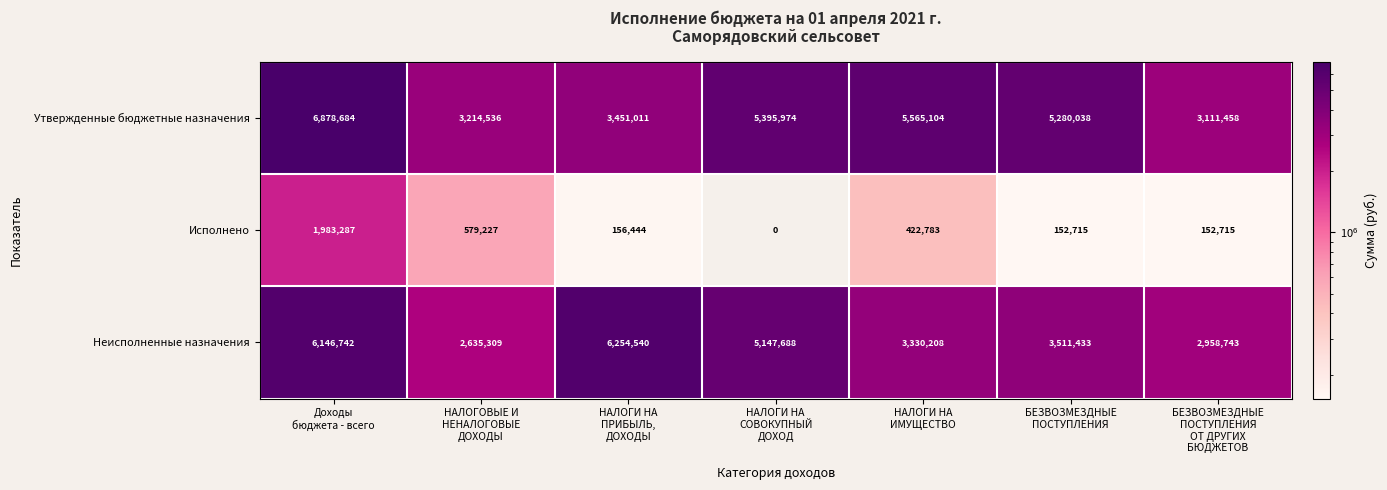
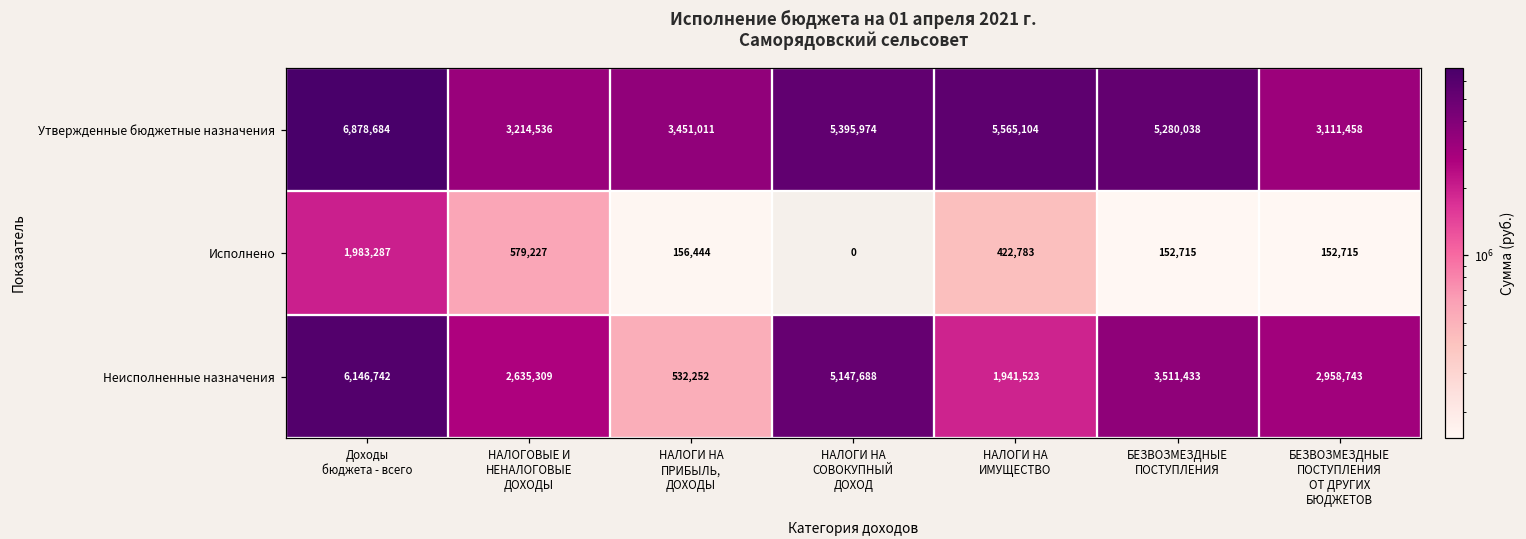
  {
    "Утвержденные бюджетные назначения": {
      "Доходы бюджета - всего": "6,878,684",
      "НАЛОГОВЫЕ И НЕНАЛОГОВЫЕ ДОХОДЫ": "3,214,536",
      "НАЛОГИ НА ПРИБЫЛЬ, ДОХОДЫ": "3,451,011",
      "НАЛОГИ НА СОВОКУПНЫЙ ДОХОД": "5,395,974",
      "НАЛОГИ НА ИМУЩЕСТВО": "5,565,104",
      "БЕЗВОЗМЕЗДНЫЕ ПОСТУПЛЕНИЯ": "5,280,038",
      "БЕЗВОЗМЕЗДНЫЕ ПОСТУПЛЕНИЯ ОТ ДРУГИХ БЮДЖЕТОВ": "3,111,458"
    },
    "Исполнено": {
      "Доходы бюджета - всего": "1,983,287",
      "НАЛОГОВЫЕ И НЕНАЛОГОВЫЕ ДОХОДЫ": "579,227",
      "НАЛОГИ НА ПРИБЫЛЬ, ДОХОДЫ": "156,444",
      "НАЛОГИ НА СОВОКУПНЫЙ ДОХОД": "0",
      "НАЛОГИ НА ИМУЩЕСТВО": "422,783",
      "БЕЗВОЗМЕЗДНЫЕ ПОСТУПЛЕНИЯ": "152,715",
      "БЕЗВОЗМЕЗДНЫЕ ПОСТУПЛЕНИЯ ОТ ДРУГИХ БЮДЖЕТОВ": "152,715"
    },
    "Неисполненные назначения": {
      "Доходы бюджета - всего": "6,146,742",
      "НАЛОГОВЫЕ И НЕНАЛОГОВЫЕ ДОХОДЫ": "2,635,309",
-     "НАЛОГИ НА ПРИБЫЛЬ, ДОХОДЫ": "6,254,540",
+     "НАЛОГИ НА ПРИБЫЛЬ, ДОХОДЫ": "532,252",
      "НАЛОГИ НА СОВОКУПНЫЙ ДОХОД": "5,147,688",
-     "НАЛОГИ НА ИМУЩЕСТВО": "3,330,208",
+     "НАЛОГИ НА ИМУЩЕСТВО": "1,941,523",
      "БЕЗВОЗМЕЗДНЫЕ ПОСТУПЛЕНИЯ": "3,511,433",
      "БЕЗВОЗМЕЗДНЫЕ ПОСТУПЛЕНИЯ ОТ ДРУГИХ БЮДЖЕТОВ": "2,958,743"
    }
  }
